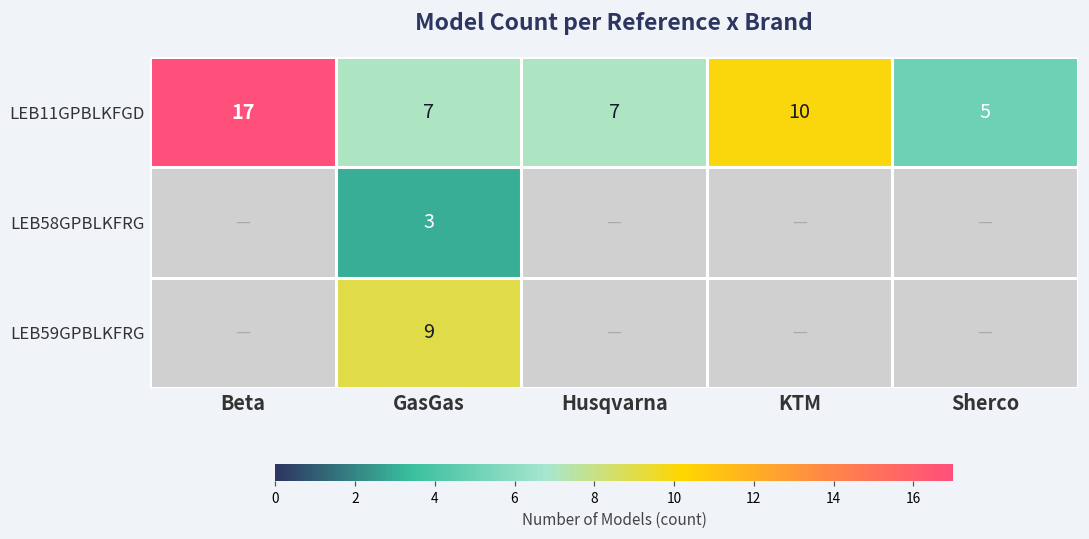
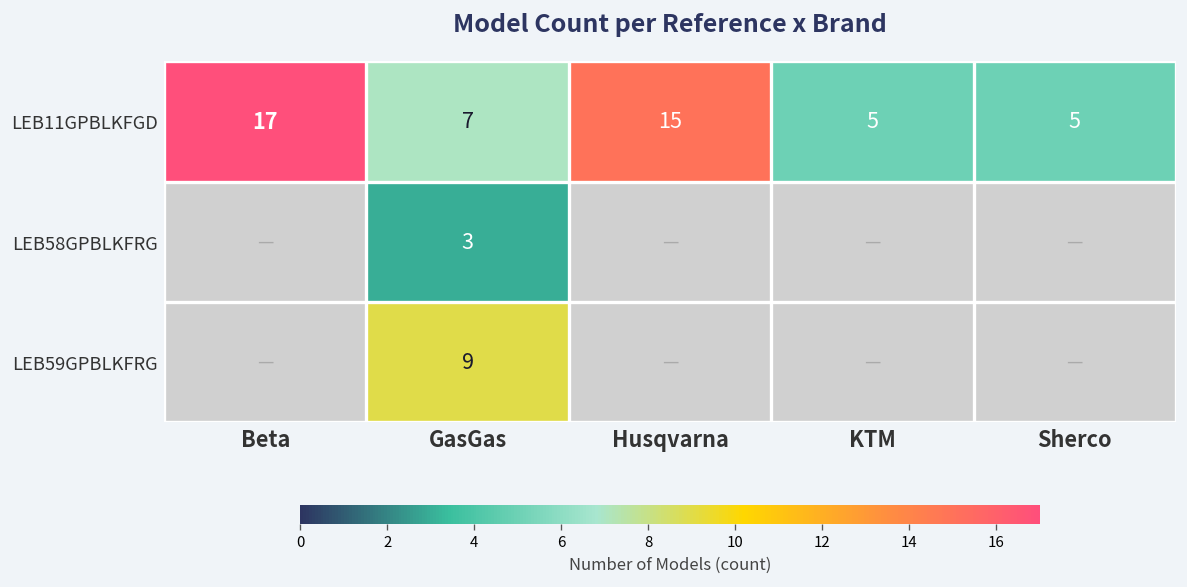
  {
    "LEB11GPBLKFGD": {
      "Beta": 17,
      "GasGas": 7,
-     "Husqvarna": 7,
-     "KTM": 10,
+     "Husqvarna": 15,
+     "KTM": 5,
      "Sherco": 5
    },
    "LEB58GPBLKFRG": {
      "GasGas": 3
    },
    "LEB59GPBLKFRG": {
      "GasGas": 9
    }
  }
